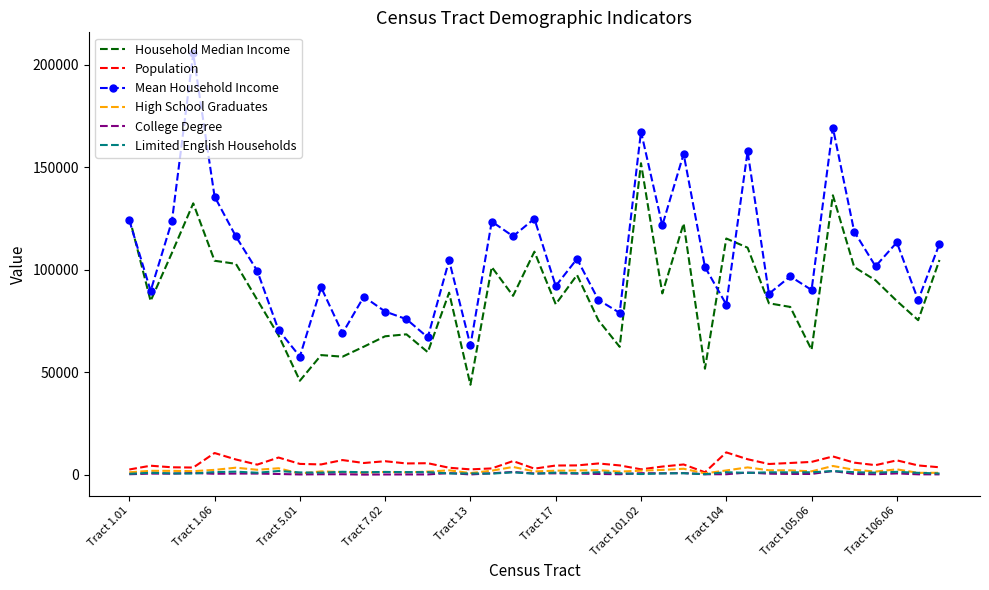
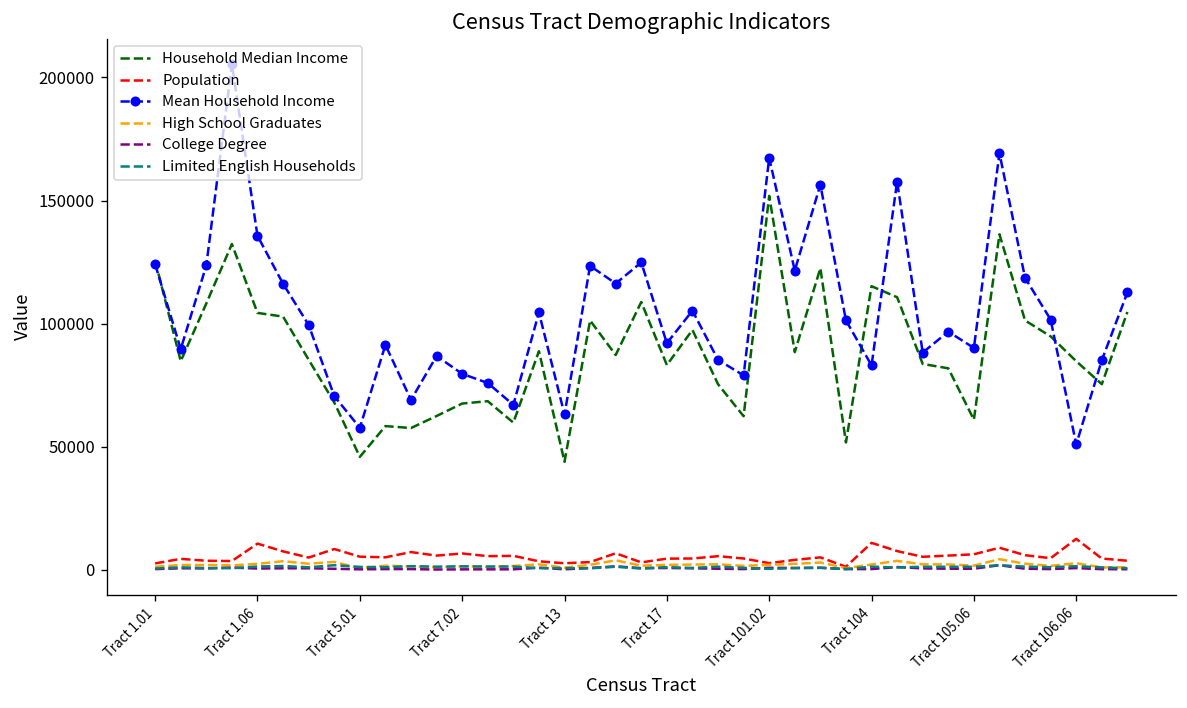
  {
    "Household Median Income": {
      "Tract 1.01": 126000,
      "Tract 1.06": 104000,
      "Tract 5.01": 46000,
      "Tract 7.02": 67000,
      "Tract 13": 44000,
      "Tract 17": 83000,
      "Tract 101.02": 152000,
      "Tract 104": 115000,
      "Tract 105.06": 61000,
      "Tract 106.06": 85000
    },
    "Population": {
      "Tract 1.01": 3000,
      "Tract 1.06": 11000,
      "Tract 5.01": 5000,
      "Tract 7.02": 7000,
      "Tract 13": 3000,
      "Tract 17": 4000,
      "Tract 104": 11000,
      "Tract 105.06": 6000,
-     "Tract 106.06": 7000
+     "Tract 106.06": 12000
    },
    "Mean Household Income": {
      "Tract 1.01": 124000,
      "Tract 1.06": 136000,
      "Tract 5.01": 58000,
      "Tract 7.02": 80000,
      "Tract 13": 63000,
      "Tract 17": 92000,
      "Tract 101.02": 167000,
      "Tract 104": 83000,
      "Tract 105.06": 90000,
-     "Tract 106.06": 113000
+     "Tract 106.06": 51000
    }
  }
